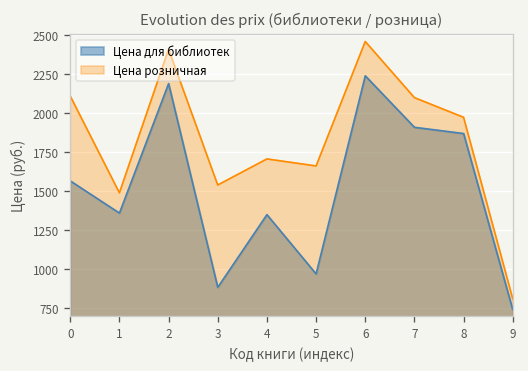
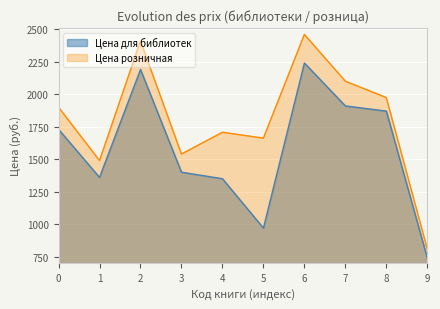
  {
    "Цена для библиотек": {
-     "0": 1570,
+     "0": 1730,
      "1": 1360,
      "2": 2190,
-     "3": 880,
+     "3": 1400,
      "4": 1350,
      "5": 970,
      "6": 2240,
      "7": 1910,
      "8": 1870,
      "9": 740
    },
    "Цена розничная": {
-     "0": 2110,
+     "0": 1900,
      "1": 1490,
      "3": 1540,
      "4": 1710,
      "5": 1660,
      "6": 2460,
      "7": 2100,
      "8": 1970,
      "9": 810
    }
  }
